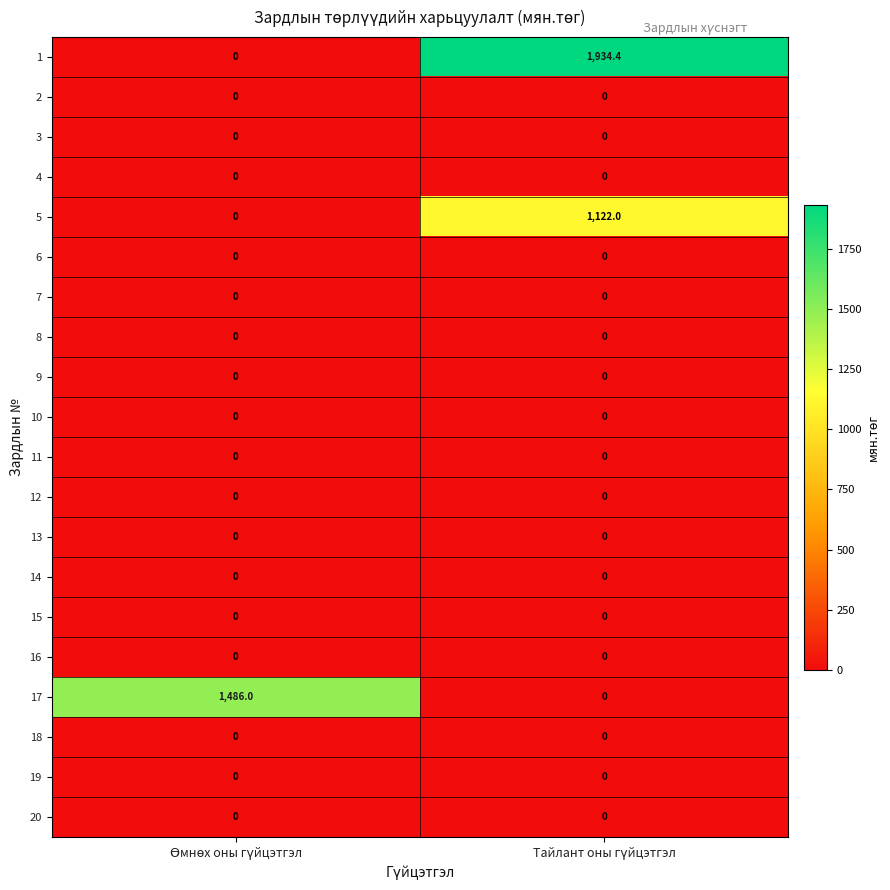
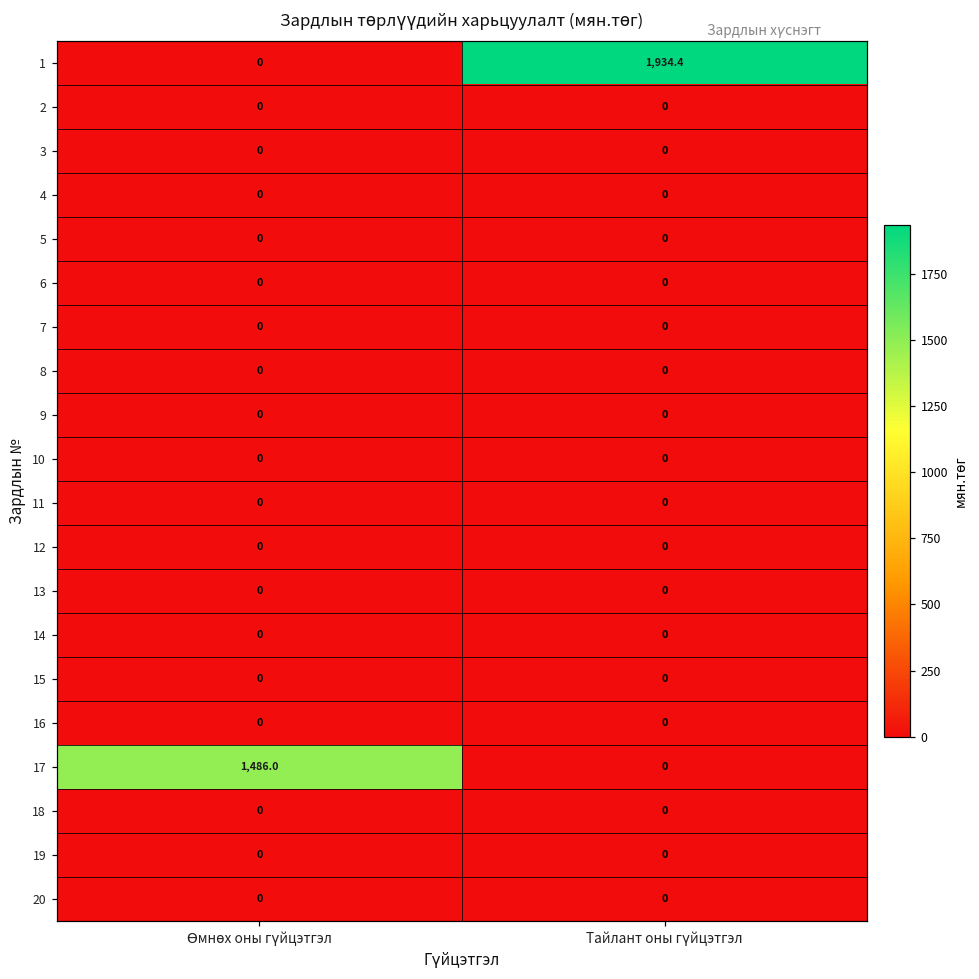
  {
    "1": {
      "Өмнөх оны гүйцэтгэл": "0",
      "Тайлант оны гүйцэтгэл": "1,934.4"
    },
    "2": {
      "Өмнөх оны гүйцэтгэл": "0",
      "Тайлант оны гүйцэтгэл": "0"
    },
    "3": {
      "Өмнөх оны гүйцэтгэл": "0",
      "Тайлант оны гүйцэтгэл": "0"
    },
    "4": {
      "Өмнөх оны гүйцэтгэл": "0",
      "Тайлант оны гүйцэтгэл": "0"
    },
    "5": {
      "Өмнөх оны гүйцэтгэл": "0",
-     "Тайлант оны гүйцэтгэл": "1,122.0"
+     "Тайлант оны гүйцэтгэл": "0"
    },
    "6": {
      "Өмнөх оны гүйцэтгэл": "0",
      "Тайлант оны гүйцэтгэл": "0"
    },
    "7": {
      "Өмнөх оны гүйцэтгэл": "0",
      "Тайлант оны гүйцэтгэл": "0"
    },
    "8": {
      "Өмнөх оны гүйцэтгэл": "0",
      "Тайлант оны гүйцэтгэл": "0"
    },
    "9": {
      "Өмнөх оны гүйцэтгэл": "0",
      "Тайлант оны гүйцэтгэл": "0"
    },
    "10": {
      "Өмнөх оны гүйцэтгэл": "0",
      "Тайлант оны гүйцэтгэл": "0"
    },
    "11": {
      "Өмнөх оны гүйцэтгэл": "0",
      "Тайлант оны гүйцэтгэл": "0"
    },
    "12": {
      "Өмнөх оны гүйцэтгэл": "0",
      "Тайлант оны гүйцэтгэл": "0"
    },
    "13": {
      "Өмнөх оны гүйцэтгэл": "0",
      "Тайлант оны гүйцэтгэл": "0"
    },
    "14": {
      "Өмнөх оны гүйцэтгэл": "0",
      "Тайлант оны гүйцэтгэл": "0"
    },
    "15": {
      "Өмнөх оны гүйцэтгэл": "0",
      "Тайлант оны гүйцэтгэл": "0"
    },
    "16": {
      "Өмнөх оны гүйцэтгэл": "0",
      "Тайлант оны гүйцэтгэл": "0"
    },
    "17": {
      "Өмнөх оны гүйцэтгэл": "1,486.0",
      "Тайлант оны гүйцэтгэл": "0"
    },
    "18": {
      "Өмнөх оны гүйцэтгэл": "0",
      "Тайлант оны гүйцэтгэл": "0"
    },
    "19": {
      "Өмнөх оны гүйцэтгэл": "0",
      "Тайлант оны гүйцэтгэл": "0"
    },
    "20": {
      "Өмнөх оны гүйцэтгэл": "0",
      "Тайлант оны гүйцэтгэл": "0"
    }
  }
